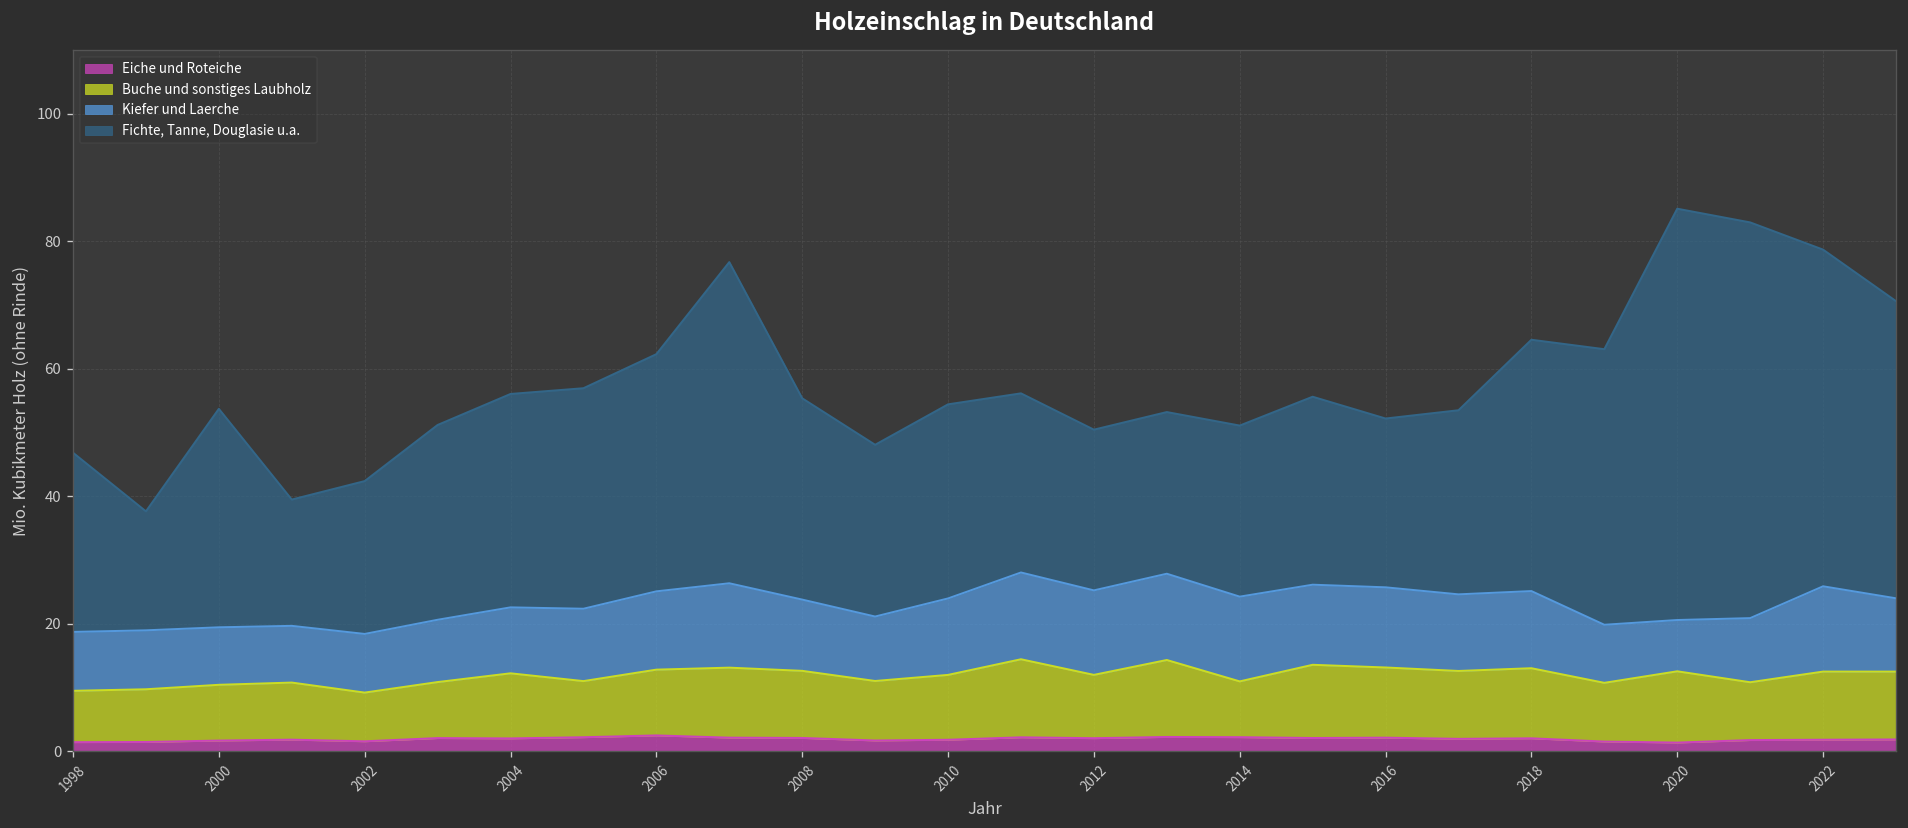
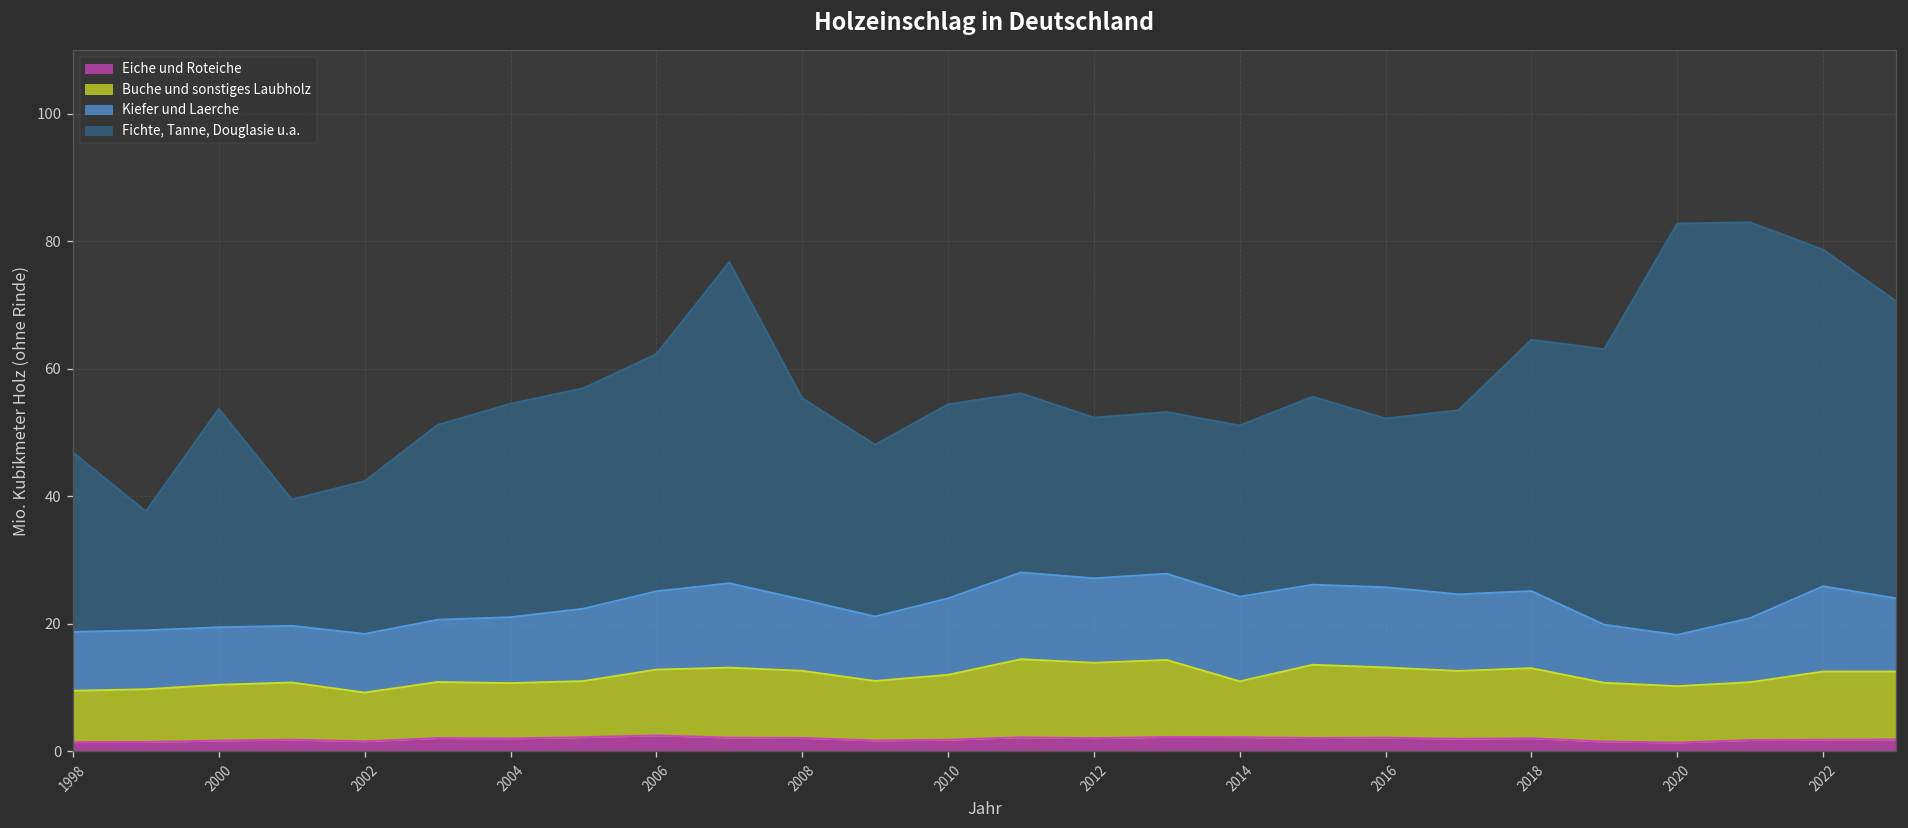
  {
    "Eiche und Roteiche": {
      "1998": 1,
      "2000": 2,
      "2002": 2,
      "2004": 2,
      "2006": 2,
      "2008": 2,
      "2010": 2,
      "2012": 2,
      "2014": 2,
      "2016": 2,
      "2018": 2,
      "2020": 1,
      "2022": 2
    },
    "Buche und sonstiges Laubholz": {
      "1998": 8,
      "2000": 9,
      "2002": 8,
-     "2004": 10,
+     "2004": 9,
      "2006": 10,
      "2008": 11,
      "2010": 10,
-     "2012": 10,
+     "2012": 12,
      "2014": 9,
      "2016": 11,
      "2018": 11,
-     "2020": 11,
+     "2020": 9,
      "2022": 11
    },
    "Kiefer und Laerche": {
      "1998": 9,
      "2000": 9,
      "2002": 9,
      "2004": 10,
      "2006": 12,
      "2008": 11,
      "2010": 12,
      "2012": 13,
      "2014": 13,
      "2016": 13,
      "2018": 12,
      "2020": 8,
      "2022": 13
    },
    "Fichte, Tanne, Douglasie u.a.": {
      "1998": 28,
      "2000": 34,
      "2002": 24,
      "2004": 33,
      "2006": 37,
      "2008": 32,
      "2010": 30,
      "2012": 25,
      "2014": 27,
      "2016": 26,
      "2018": 39,
      "2020": 65,
      "2022": 53
    }
  }
